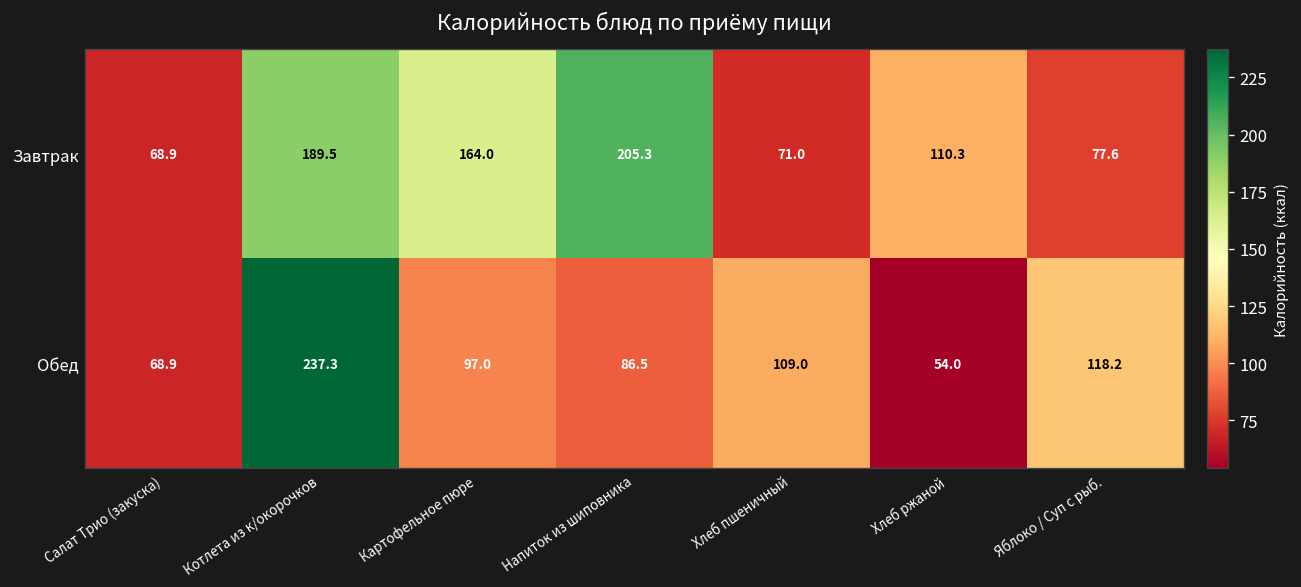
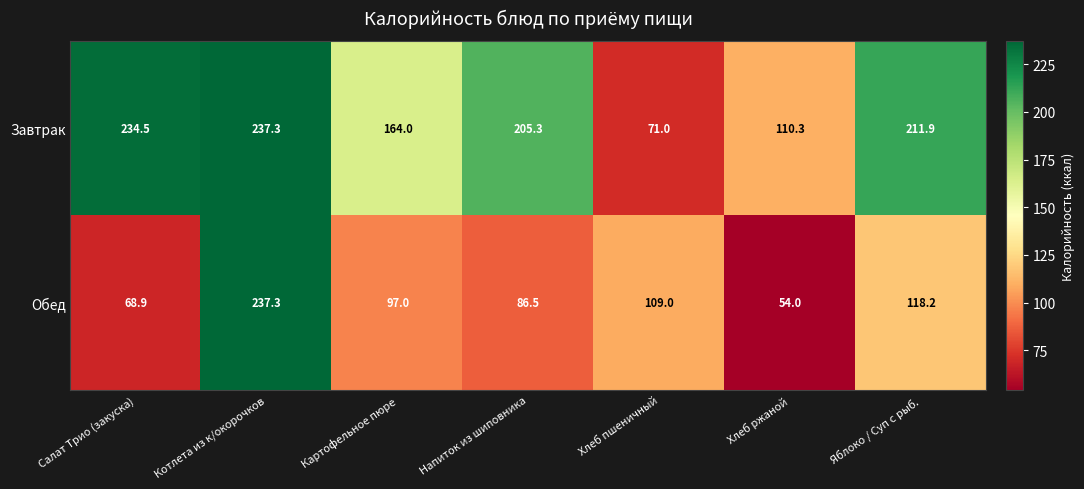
  {
    "Завтрак": {
-     "Салат Трио (закуска)": 68.9,
-     "Котлета из к/окорочков": 189.5,
+     "Салат Трио (закуска)": 234.5,
+     "Котлета из к/окорочков": 237.3,
      "Картофельное пюре": 164.0,
      "Напиток из шиповника": 205.3,
      "Хлеб пшеничный": 71.0,
      "Хлеб ржаной": 110.3,
-     "Яблоко / Суп с рыб.": 77.6
+     "Яблоко / Суп с рыб.": 211.9
    },
    "Обед": {
      "Салат Трио (закуска)": 68.9,
      "Котлета из к/окорочков": 237.3,
      "Картофельное пюре": 97.0,
      "Напиток из шиповника": 86.5,
      "Хлеб пшеничный": 109.0,
      "Хлеб ржаной": 54.0,
      "Яблоко / Суп с рыб.": 118.2
    }
  }
